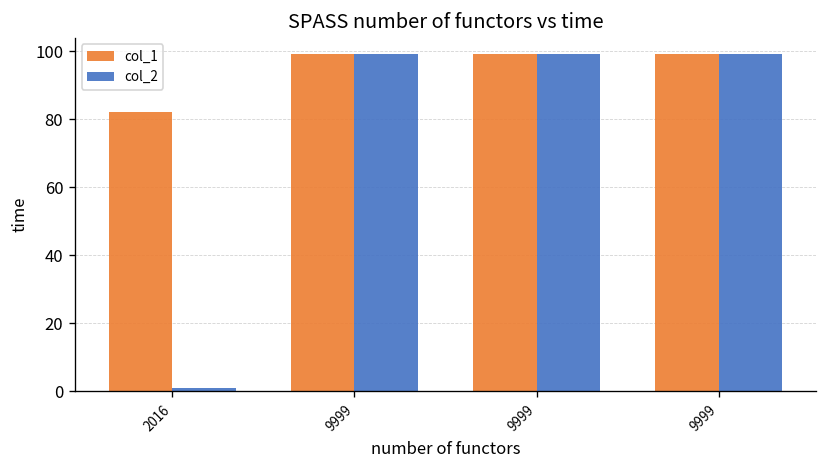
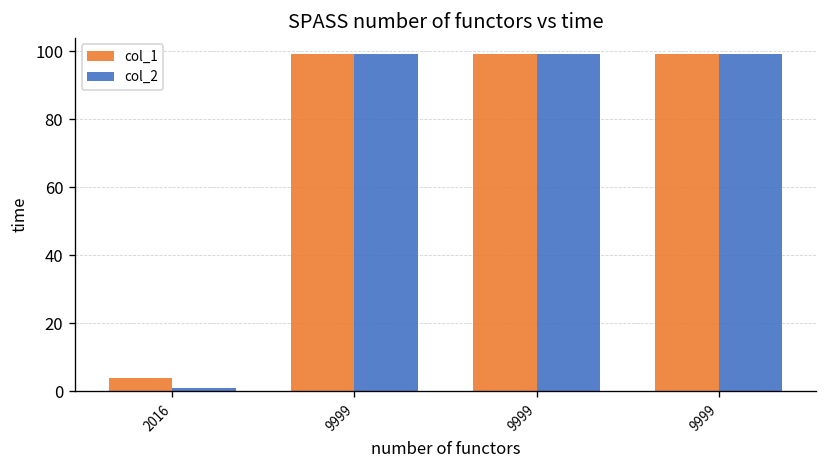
  {
    "col_1": {
-     "2016": 82
+     "2016": 4
    },
    "col_2": {
      "2016": 1
    }
  }
